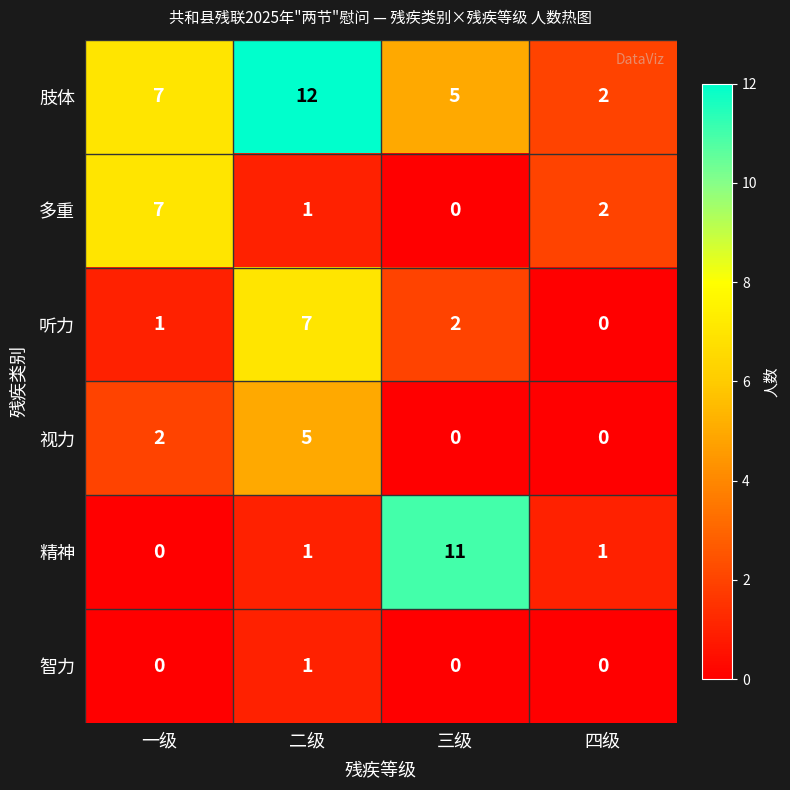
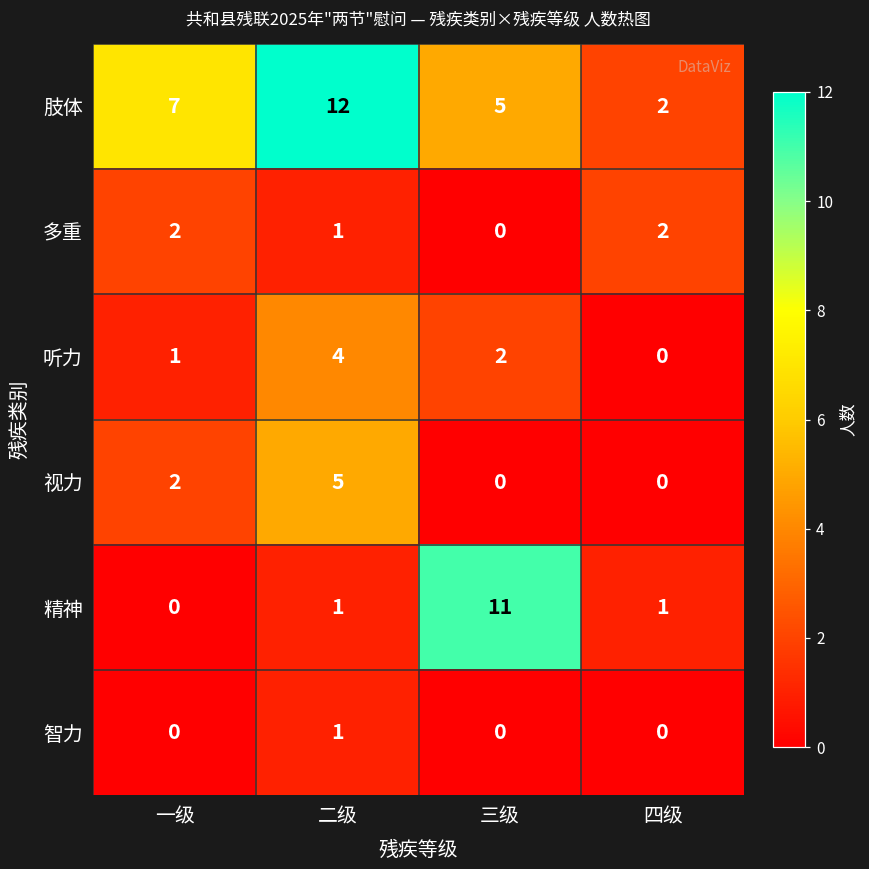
  {
    "肢体": {
      "一级": 7,
      "二级": 12,
      "三级": 5
    },
    "多重": {
-     "一级": 7,
+     "一级": 2,
      "二级": 1,
      "三级": 0,
      "四级": 2
    },
    "听力": {
      "一级": 1,
-     "二级": 7,
+     "二级": 4,
      "三级": 2,
      "四级": 0
    },
    "视力": {
      "一级": 2,
      "二级": 5,
      "三级": 0,
      "四级": 0
    },
    "精神": {
      "一级": 0,
      "二级": 1,
      "三级": 11,
      "四级": 1
    },
    "智力": {
      "一级": 0,
      "二级": 1,
      "三级": 0,
      "四级": 0
    }
  }
